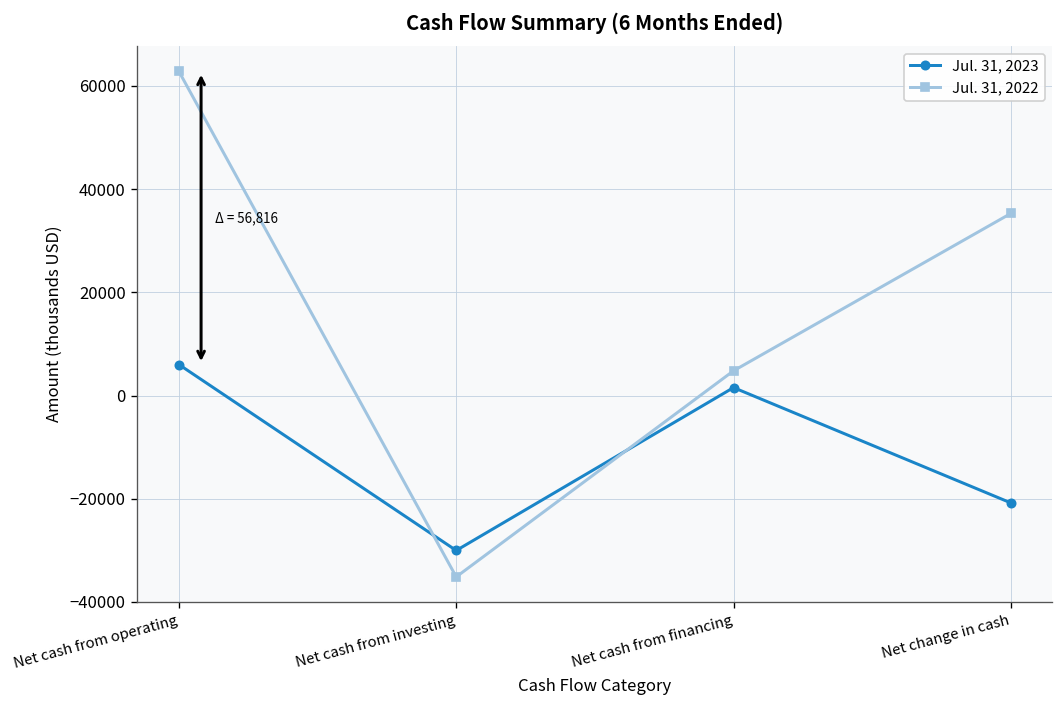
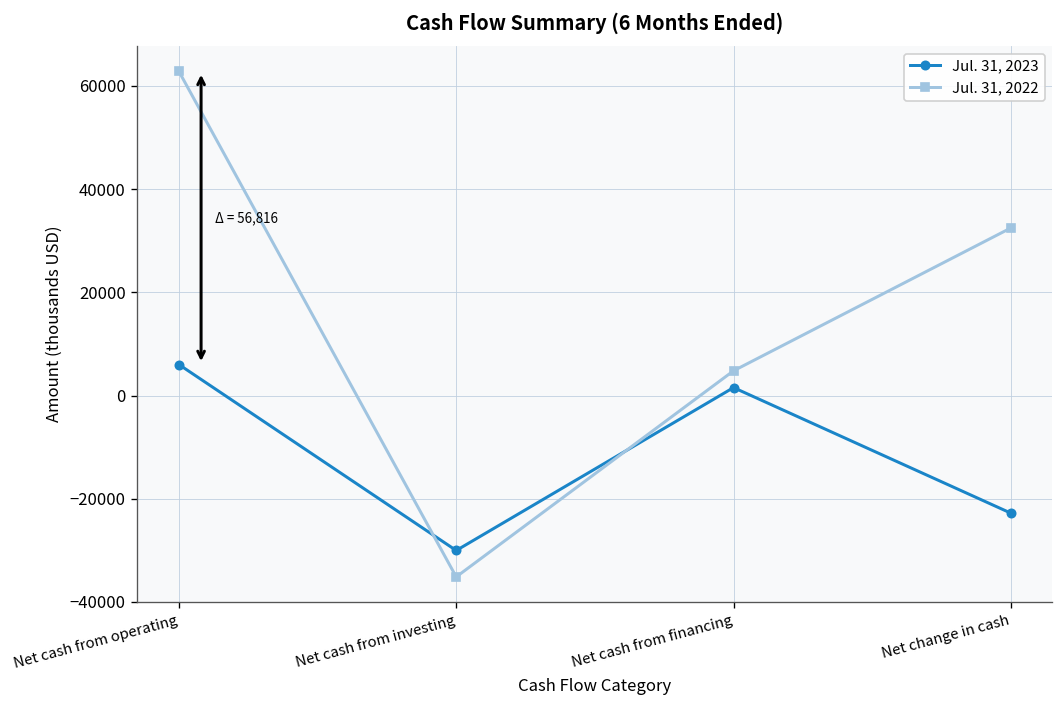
  {
    "Jul. 31, 2023": {
      "Net cash from operating": 6000,
      "Net cash from investing": -30000,
      "Net cash from financing": 2000,
-     "Net change in cash": -21000
+     "Net change in cash": -23000
    },
    "Jul. 31, 2022": {
      "Net cash from operating": 63000,
      "Net cash from investing": -35000,
      "Net cash from financing": 5000,
-     "Net change in cash": 35000
+     "Net change in cash": 32000
    }
  }
